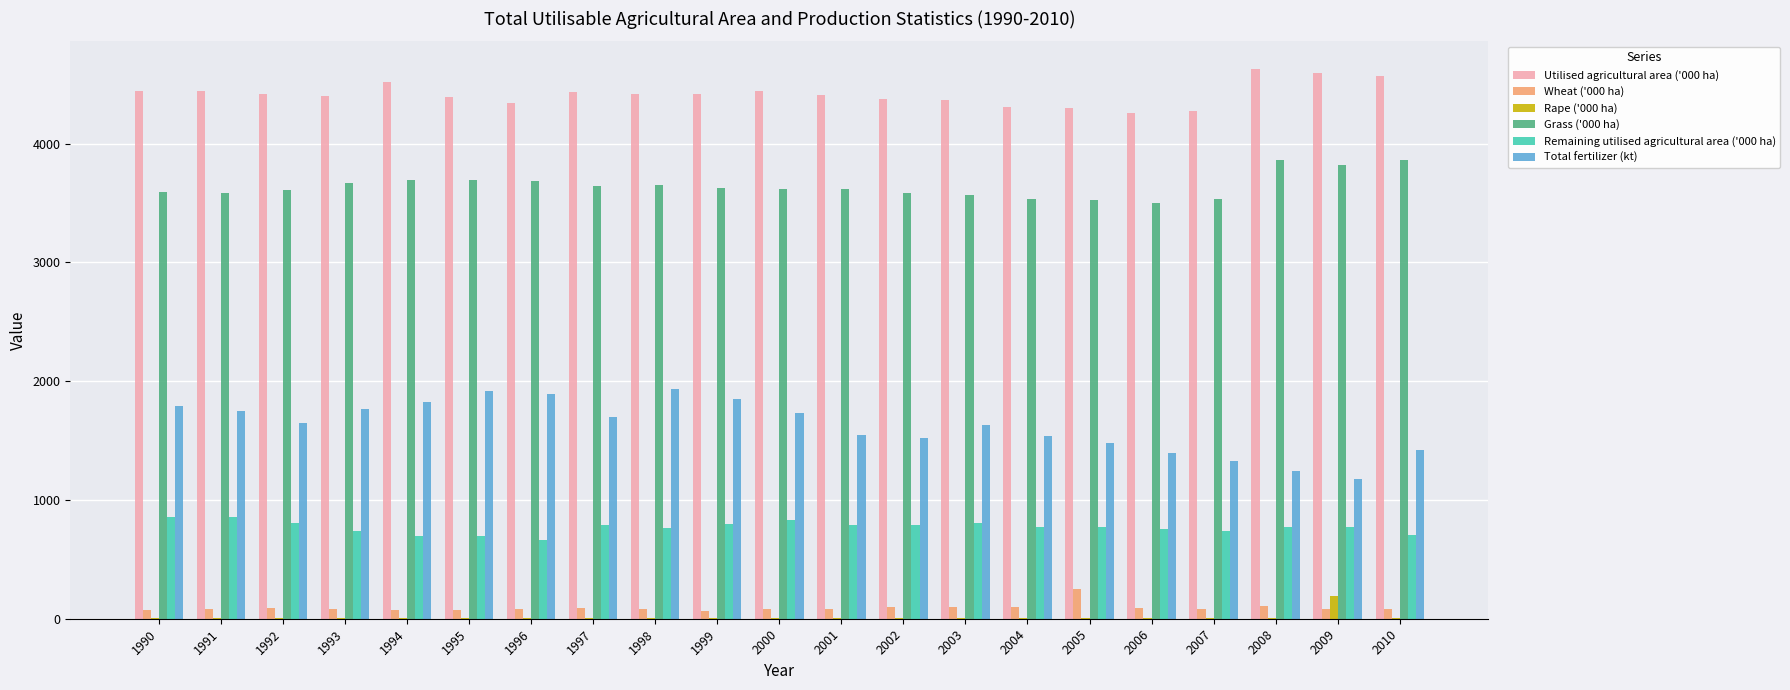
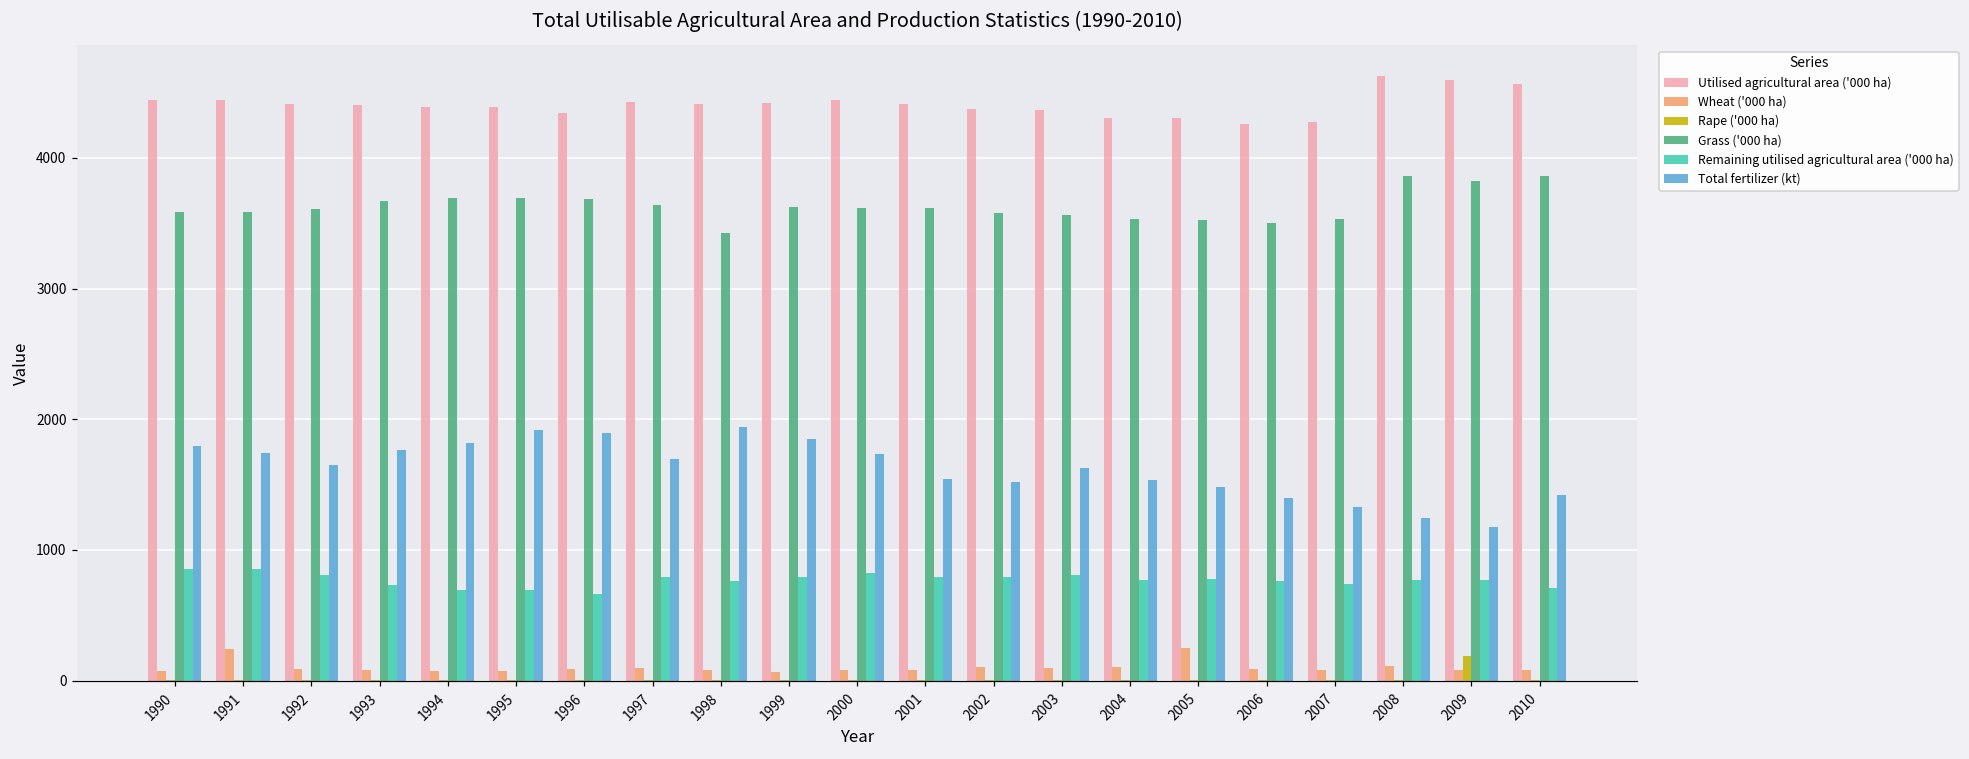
  {
    "Utilised agricultural area ('000 ha)": {
      "1990": 4440,
      "1991": 4440,
      "1992": 4410,
      "1993": 4400,
-     "1994": 4520,
+     "1994": 4390,
      "1995": 4390,
      "1996": 4340,
      "1997": 4430,
      "1998": 4410,
      "1999": 4420,
      "2000": 4440,
      "2001": 4410,
      "2002": 4370,
      "2003": 4370,
      "2004": 4310,
      "2005": 4300,
      "2006": 4260,
      "2007": 4280,
      "2008": 4630,
      "2009": 4590,
      "2010": 4570
    },
    "Wheat ('000 ha)": {
      "1990": 70,
-     "1991": 90,
+     "1991": 240,
      "1992": 90,
      "1993": 80,
      "1994": 70,
      "1995": 70,
      "1996": 90,
      "1997": 90,
      "1998": 80,
      "1999": 70,
      "2000": 80,
      "2001": 80,
      "2002": 100,
      "2003": 100,
      "2004": 100,
      "2005": 250,
      "2006": 90,
      "2007": 80,
      "2008": 110,
      "2009": 80,
      "2010": 80
    },
    "Rape ('000 ha)": {
      "2009": 190
    },
    "Grass ('000 ha)": {
      "1990": 3590,
      "1991": 3580,
      "1992": 3610,
      "1993": 3670,
      "1994": 3700,
      "1995": 3690,
      "1996": 3680,
      "1997": 3640,
-     "1998": 3650,
+     "1998": 3420,
      "1999": 3620,
      "2000": 3620,
      "2001": 3620,
      "2002": 3580,
      "2003": 3560,
      "2004": 3530,
      "2005": 3530,
      "2006": 3500,
      "2007": 3530,
      "2008": 3860,
      "2009": 3820,
      "2010": 3860
    },
    "Remaining utilised agricultural area ('000 ha)": {
      "1990": 850,
      "1991": 860,
      "1992": 810,
      "1993": 730,
      "1994": 690,
      "1995": 700,
      "1996": 660,
      "1997": 790,
      "1998": 770,
      "1999": 790,
      "2000": 830,
      "2001": 790,
      "2002": 790,
      "2003": 810,
      "2004": 770,
      "2005": 770,
      "2006": 760,
      "2007": 740,
      "2008": 770,
      "2009": 770,
      "2010": 710
    },
    "Total fertilizer (kt)": {
      "1990": 1790,
      "1991": 1740,
      "1992": 1650,
      "1993": 1770,
      "1994": 1820,
      "1995": 1920,
      "1996": 1900,
      "1997": 1700,
      "1998": 1940,
      "1999": 1850,
      "2000": 1730,
      "2001": 1550,
      "2002": 1520,
      "2003": 1630,
      "2004": 1540,
      "2005": 1480,
      "2006": 1400,
      "2007": 1330,
      "2008": 1240,
      "2009": 1170,
      "2010": 1420
    }
  }
